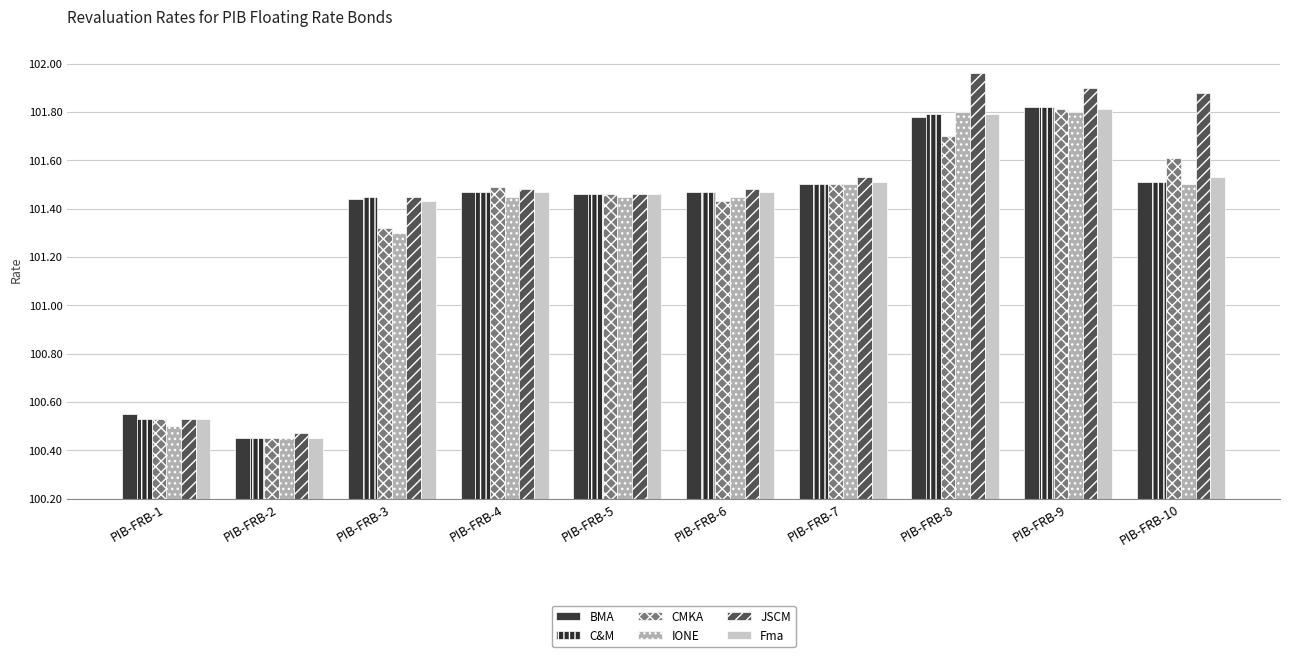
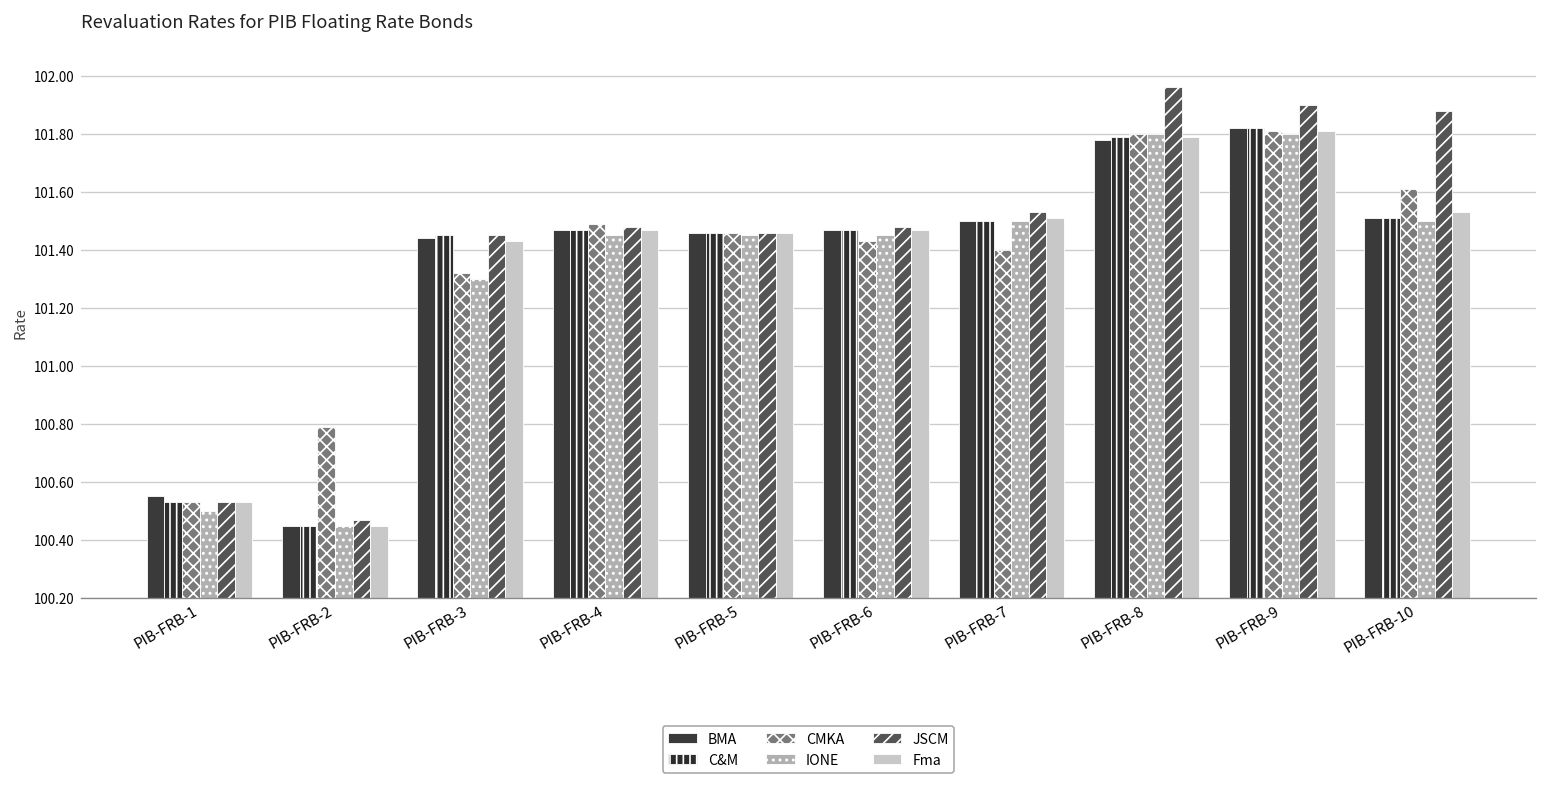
  {
    "CMKA": {
      "PIB-FRB-1": 100.53,
-     "PIB-FRB-2": 100.45,
+     "PIB-FRB-2": 100.79,
      "PIB-FRB-3": 101.32,
      "PIB-FRB-4": 101.49,
      "PIB-FRB-5": 101.46,
      "PIB-FRB-6": 101.43,
-     "PIB-FRB-7": 101.5,
-     "PIB-FRB-8": 101.7,
+     "PIB-FRB-7": 101.4,
+     "PIB-FRB-8": 101.8,
      "PIB-FRB-9": 101.81,
      "PIB-FRB-10": 101.61
    }
  }
